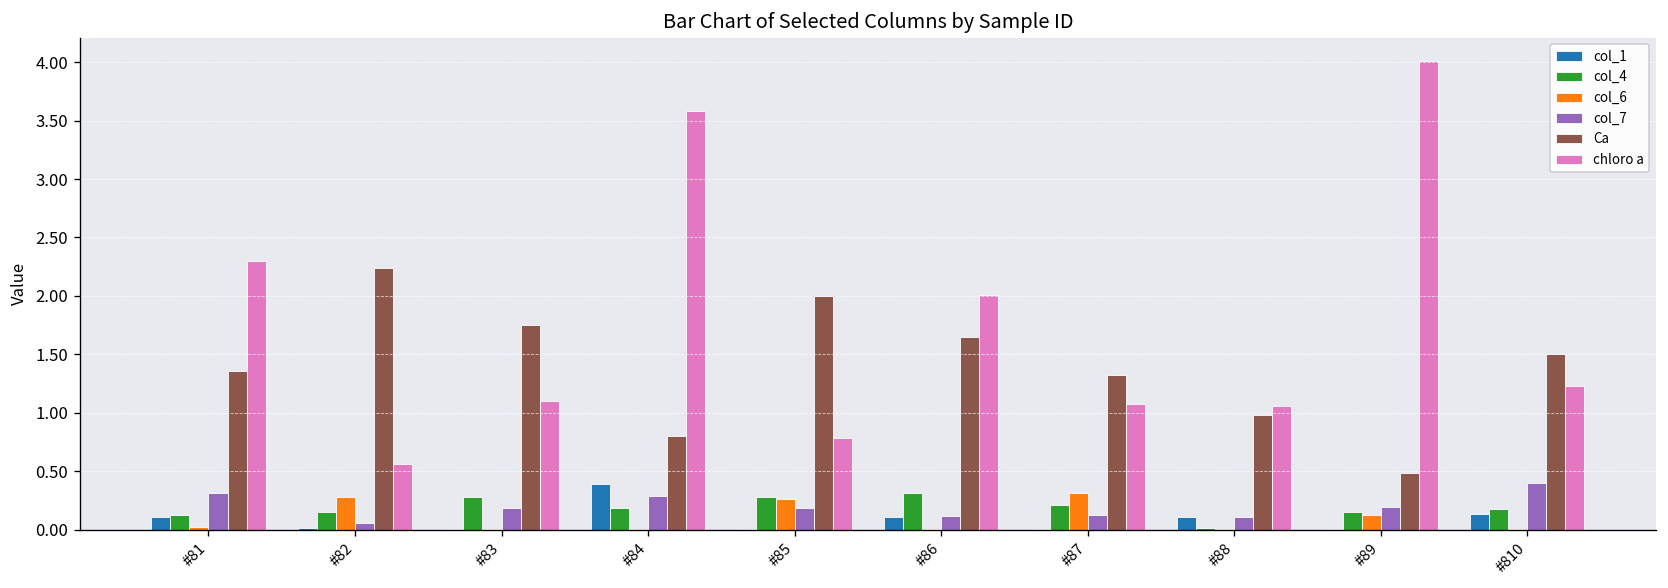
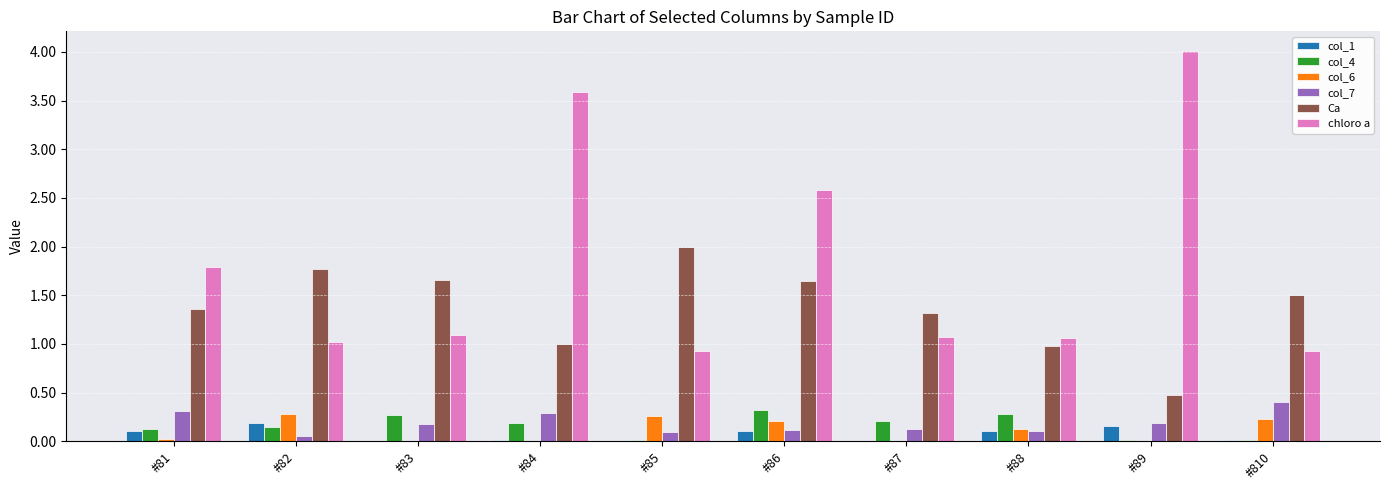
  {
    "col_1": {
      "#81": 0.1,
-     "#82": 0.0,
-     "#84": 0.4,
+     "#82": 0.2,
+     "#84": 0.0,
      "#86": 0.1,
      "#88": 0.1,
-     "#89": 0.0,
-     "#810": 0.1
+     "#89": 0.2,
+     "#810": 0.0
    },
    "col_4": {
      "#81": 0.1,
      "#82": 0.2,
      "#83": 0.3,
      "#84": 0.2,
-     "#85": 0.3,
+     "#85": 0.0,
      "#86": 0.3,
      "#87": 0.2,
-     "#88": 0.0,
-     "#89": 0.1,
-     "#810": 0.2
+     "#88": 0.3,
+     "#89": 0.0,
+     "#810": 0.0
    },
    "col_6": {
      "#82": 0.3,
      "#85": 0.3,
-     "#86": 0.0,
-     "#87": 0.3,
-     "#88": 0.0,
-     "#89": 0.1,
-     "#810": 0.0
+     "#86": 0.2,
+     "#87": 0.0,
+     "#88": 0.1,
+     "#89": 0.0,
+     "#810": 0.2
    },
    "col_7": {
      "#81": 0.3,
      "#82": 0.1,
      "#83": 0.2,
      "#84": 0.3,
-     "#85": 0.2,
+     "#85": 0.1,
      "#86": 0.1,
      "#87": 0.1,
      "#88": 0.1,
      "#89": 0.2,
      "#810": 0.4
    },
    "Ca": {
      "#81": 1.4,
-     "#82": 2.2,
-     "#83": 1.8,
-     "#84": 0.8,
+     "#82": 1.8,
+     "#83": 1.7,
+     "#84": 1.0,
      "#85": 2.0,
      "#86": 1.7,
      "#87": 1.3,
      "#88": 1.0,
      "#89": 0.5,
      "#810": 1.5
    },
    "chloro a": {
-     "#81": 2.3,
-     "#82": 0.6,
+     "#81": 1.8,
+     "#82": 1.0,
      "#83": 1.1,
      "#84": 3.6,
-     "#85": 0.8,
-     "#86": 2.0,
+     "#85": 0.9,
+     "#86": 2.6,
      "#87": 1.1,
      "#88": 1.1,
      "#89": 4.0,
-     "#810": 1.2
+     "#810": 0.9
    }
  }
